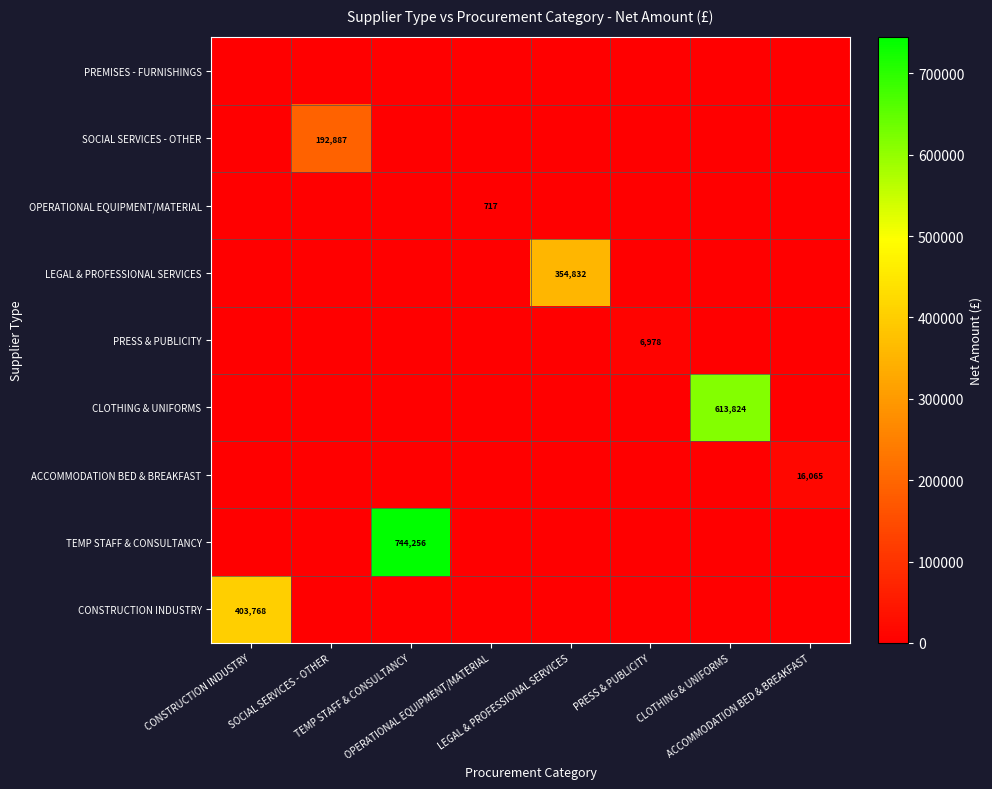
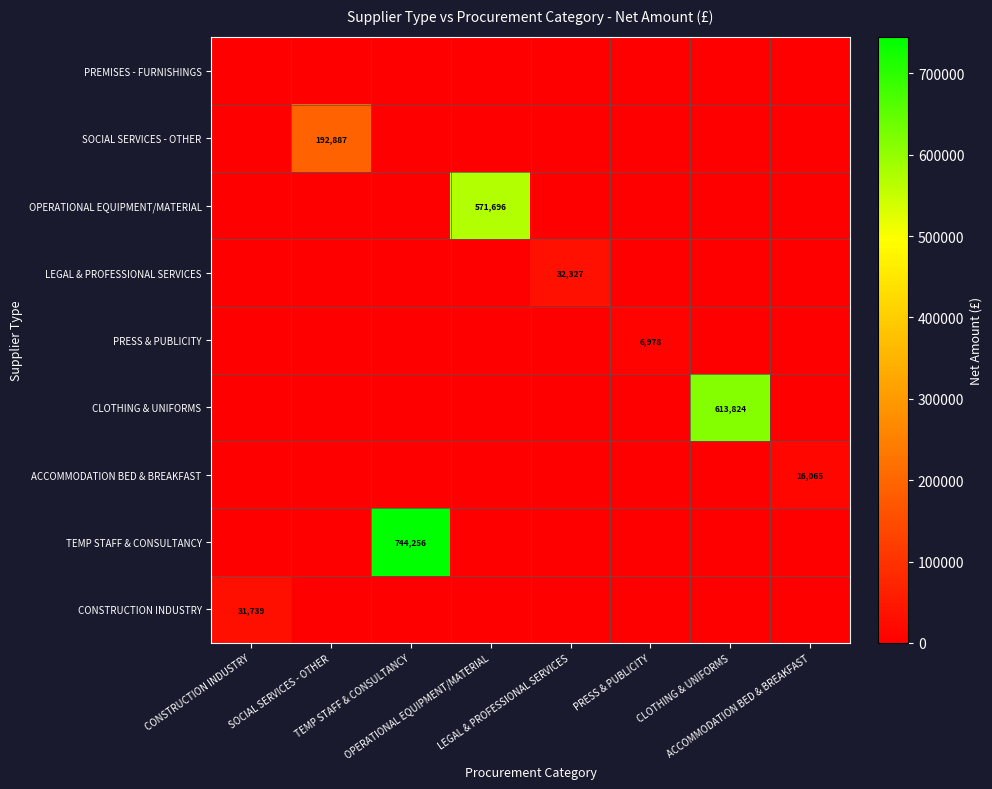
  {
    "SOCIAL SERVICES - OTHER": {
      "SOCIAL SERVICES - OTHER": "192,887"
    },
    "OPERATIONAL EQUIPMENT/MATERIAL": {
-     "OPERATIONAL EQUIPMENT/MATERIAL": "717"
+     "OPERATIONAL EQUIPMENT/MATERIAL": "571,696"
    },
    "LEGAL & PROFESSIONAL SERVICES": {
-     "LEGAL & PROFESSIONAL SERVICES": "354,832"
+     "LEGAL & PROFESSIONAL SERVICES": "32,327"
    },
    "PRESS & PUBLICITY": {
      "PRESS & PUBLICITY": "6,978"
    },
    "CLOTHING & UNIFORMS": {
      "CLOTHING & UNIFORMS": "613,824"
    },
    "ACCOMMODATION BED & BREAKFAST": {
      "ACCOMMODATION BED & BREAKFAST": "16,065"
    },
    "TEMP STAFF & CONSULTANCY": {
      "TEMP STAFF & CONSULTANCY": "744,256"
    },
    "CONSTRUCTION INDUSTRY": {
-     "CONSTRUCTION INDUSTRY": "403,768"
+     "CONSTRUCTION INDUSTRY": "31,739"
    }
  }
